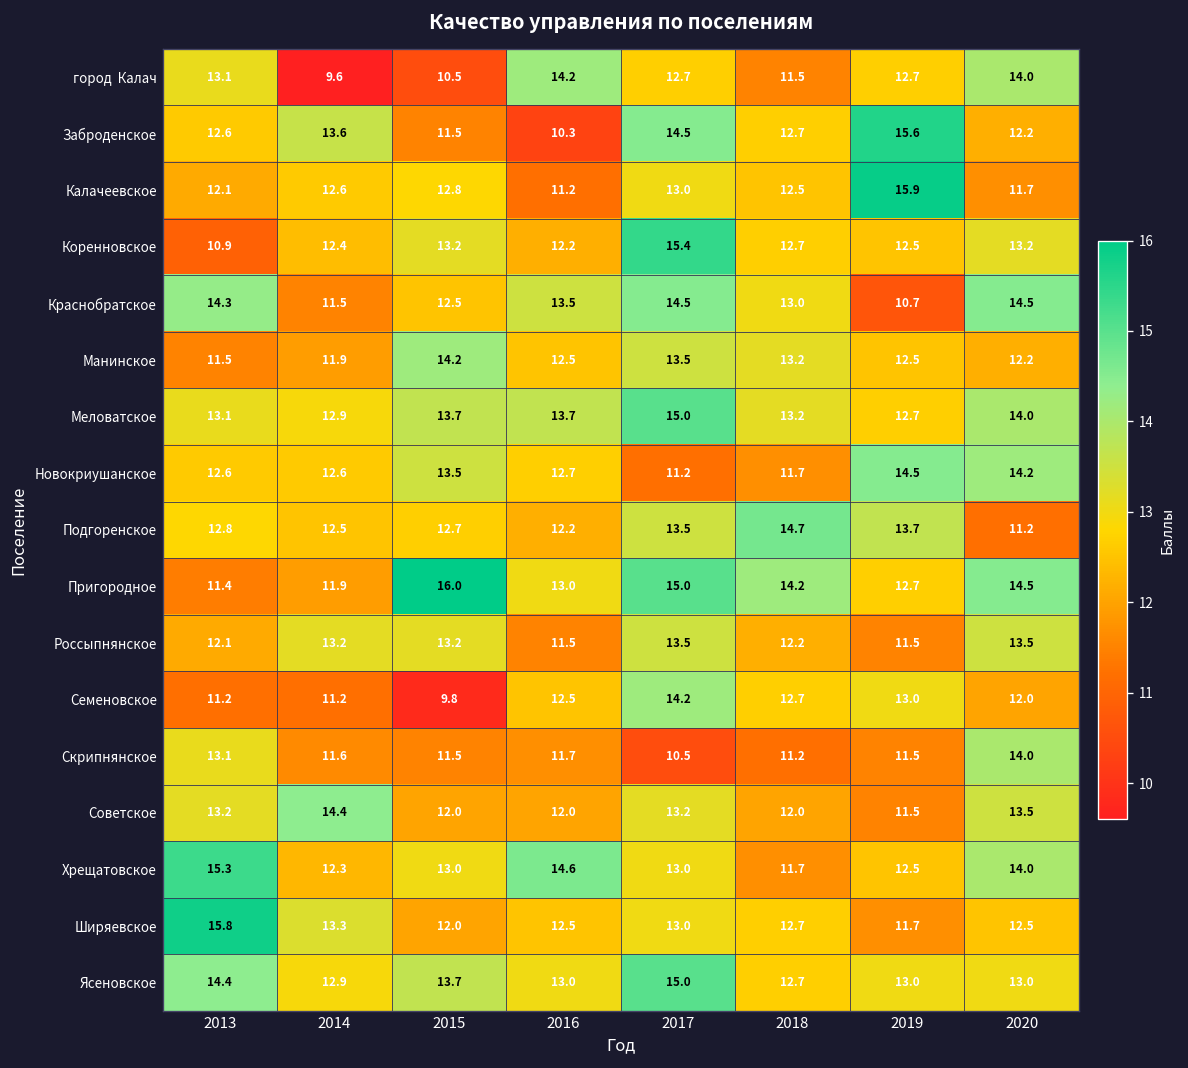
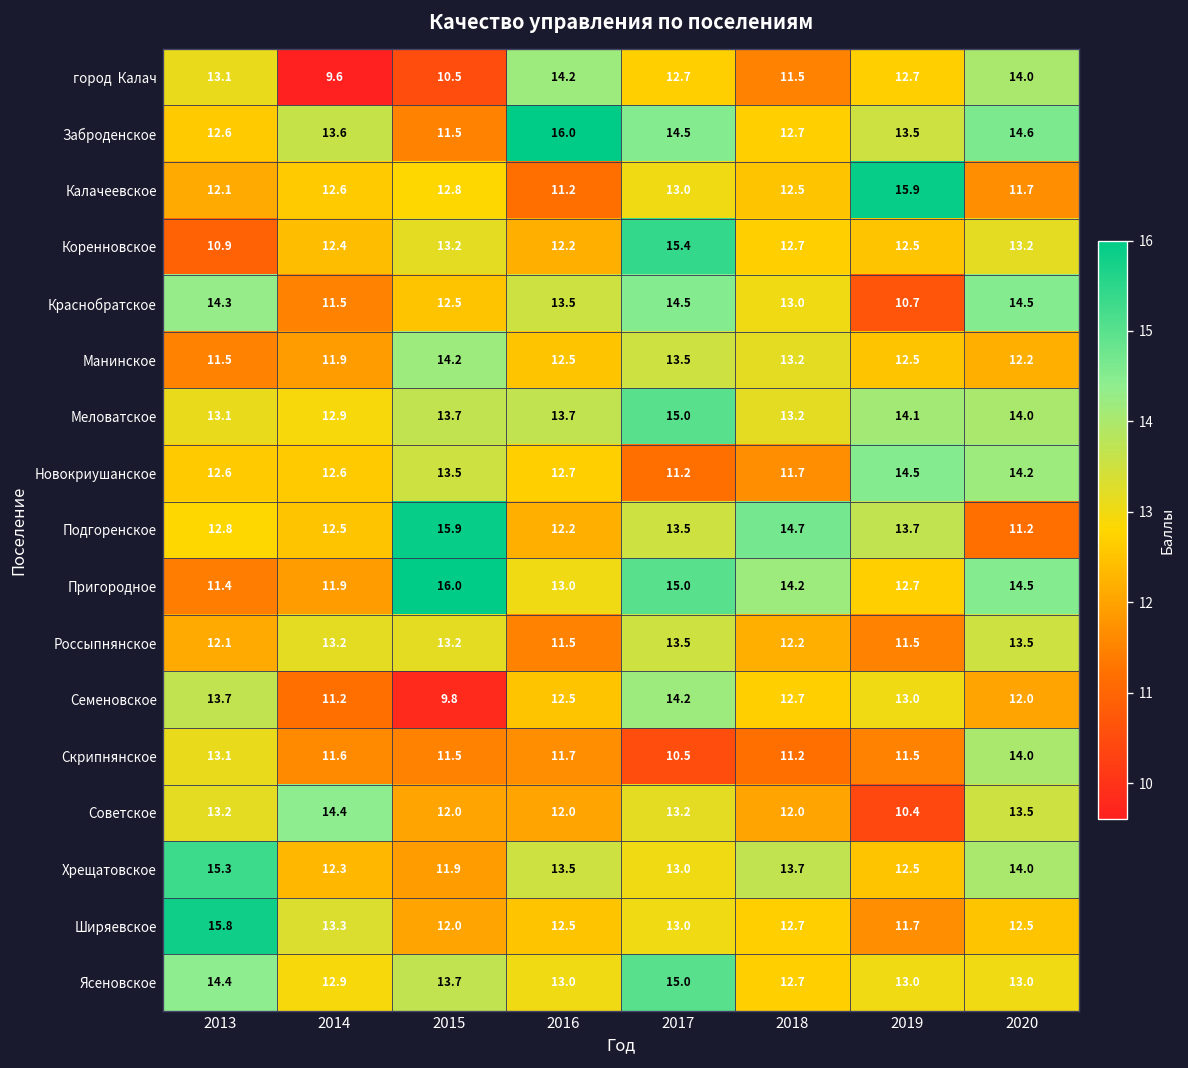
  {
    "город Калач": {
      "2013": 13.1,
      "2014": 9.6,
      "2015": 10.5,
      "2016": 14.2,
      "2017": 12.7,
      "2018": 11.5,
      "2019": 12.7,
      "2020": 14.0
    },
    "Заброденское": {
      "2013": 12.6,
      "2014": 13.6,
      "2015": 11.5,
-     "2016": 10.3,
+     "2016": 16.0,
      "2017": 14.5,
      "2018": 12.7,
-     "2019": 15.6,
-     "2020": 12.2
+     "2019": 13.5,
+     "2020": 14.6
    },
    "Калачеевское": {
      "2013": 12.1,
      "2014": 12.6,
      "2015": 12.8,
      "2016": 11.2,
      "2017": 13.0,
      "2018": 12.5,
      "2019": 15.9,
      "2020": 11.7
    },
    "Коренновское": {
      "2013": 10.9,
      "2014": 12.4,
      "2015": 13.2,
      "2016": 12.2,
      "2017": 15.4,
      "2018": 12.7,
      "2019": 12.5,
      "2020": 13.2
    },
    "Краснобратское": {
      "2013": 14.3,
      "2014": 11.5,
      "2015": 12.5,
      "2016": 13.5,
      "2017": 14.5,
      "2018": 13.0,
      "2019": 10.7,
      "2020": 14.5
    },
    "Манинское": {
      "2013": 11.5,
      "2014": 11.9,
      "2015": 14.2,
      "2016": 12.5,
      "2017": 13.5,
      "2018": 13.2,
      "2019": 12.5,
      "2020": 12.2
    },
    "Меловатское": {
      "2013": 13.1,
      "2014": 12.9,
      "2015": 13.7,
      "2016": 13.7,
      "2017": 15.0,
      "2018": 13.2,
-     "2019": 12.7,
+     "2019": 14.1,
      "2020": 14.0
    },
    "Новокриушанское": {
      "2013": 12.6,
      "2014": 12.6,
      "2015": 13.5,
      "2016": 12.7,
      "2017": 11.2,
      "2018": 11.7,
      "2019": 14.5,
      "2020": 14.2
    },
    "Подгоренское": {
      "2013": 12.8,
      "2014": 12.5,
-     "2015": 12.7,
+     "2015": 15.9,
      "2016": 12.2,
      "2017": 13.5,
      "2018": 14.7,
      "2019": 13.7,
      "2020": 11.2
    },
    "Пригородное": {
      "2013": 11.4,
      "2014": 11.9,
      "2015": 16.0,
      "2016": 13.0,
      "2017": 15.0,
      "2018": 14.2,
      "2019": 12.7,
      "2020": 14.5
    },
    "Россыпнянское": {
      "2013": 12.1,
      "2014": 13.2,
      "2015": 13.2,
      "2016": 11.5,
      "2017": 13.5,
      "2018": 12.2,
      "2019": 11.5,
      "2020": 13.5
    },
    "Семеновское": {
-     "2013": 11.2,
+     "2013": 13.7,
      "2014": 11.2,
      "2015": 9.8,
      "2016": 12.5,
      "2017": 14.2,
      "2018": 12.7,
      "2019": 13.0,
      "2020": 12.0
    },
    "Скрипнянское": {
      "2013": 13.1,
      "2014": 11.6,
      "2015": 11.5,
      "2016": 11.7,
      "2017": 10.5,
      "2018": 11.2,
      "2019": 11.5,
      "2020": 14.0
    },
    "Советское": {
      "2013": 13.2,
      "2014": 14.4,
      "2015": 12.0,
      "2016": 12.0,
      "2017": 13.2,
      "2018": 12.0,
-     "2019": 11.5,
+     "2019": 10.4,
      "2020": 13.5
    },
    "Хрещатовское": {
      "2013": 15.3,
      "2014": 12.3,
-     "2015": 13.0,
-     "2016": 14.6,
+     "2015": 11.9,
+     "2016": 13.5,
      "2017": 13.0,
-     "2018": 11.7,
+     "2018": 13.7,
      "2019": 12.5,
      "2020": 14.0
    },
    "Ширяевское": {
      "2013": 15.8,
      "2014": 13.3,
      "2015": 12.0,
      "2016": 12.5,
      "2017": 13.0,
      "2018": 12.7,
      "2019": 11.7,
      "2020": 12.5
    },
    "Ясеновское": {
      "2013": 14.4,
      "2014": 12.9,
      "2015": 13.7,
      "2016": 13.0,
      "2017": 15.0,
      "2018": 12.7,
      "2019": 13.0,
      "2020": 13.0
    }
  }
